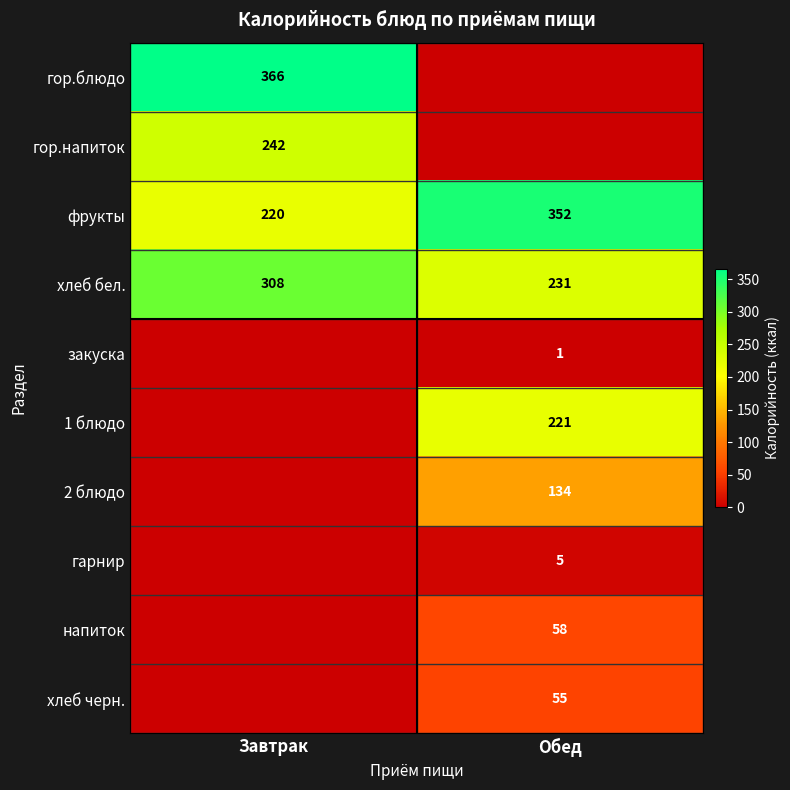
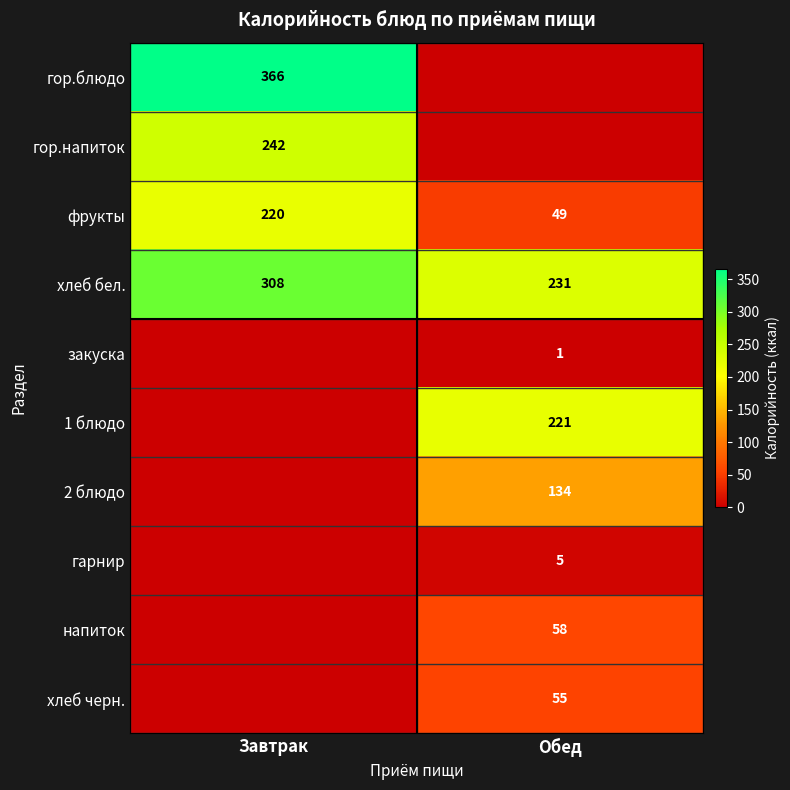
  {
    "гор.блюдо": {
      "Завтрак": 366
    },
    "гор.напиток": {
      "Завтрак": 242
    },
    "фрукты": {
      "Завтрак": 220,
-     "Обед": 352
+     "Обед": 49
    },
    "хлеб бел.": {
      "Завтрак": 308,
      "Обед": 231
    },
    "закуска": {
      "Обед": 1
    },
    "1 блюдо": {
      "Обед": 221
    },
    "2 блюдо": {
      "Обед": 134
    },
    "гарнир": {
      "Обед": 5
    },
    "напиток": {
      "Обед": 58
    },
    "хлеб черн.": {
      "Обед": 55
    }
  }
